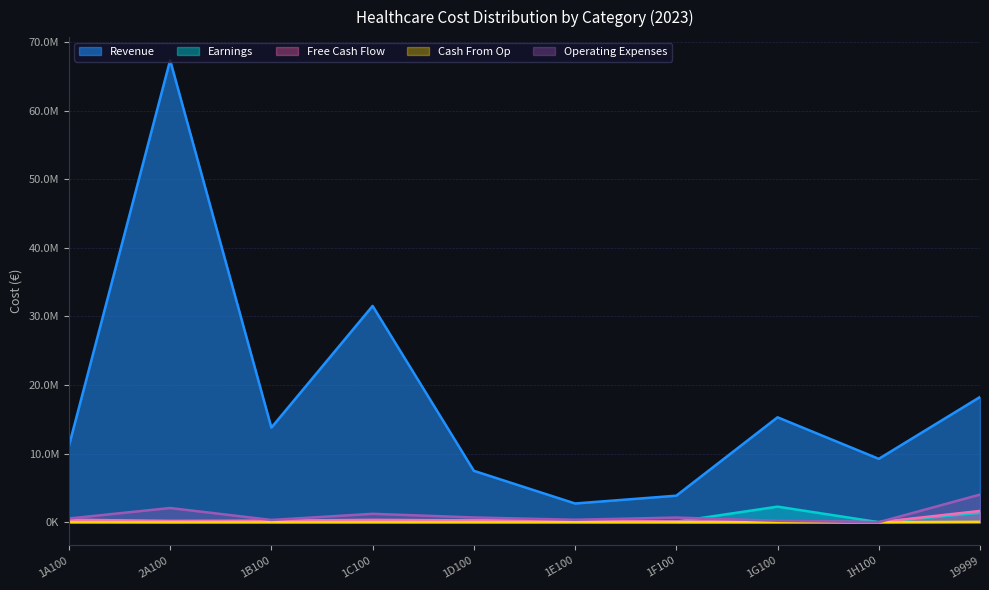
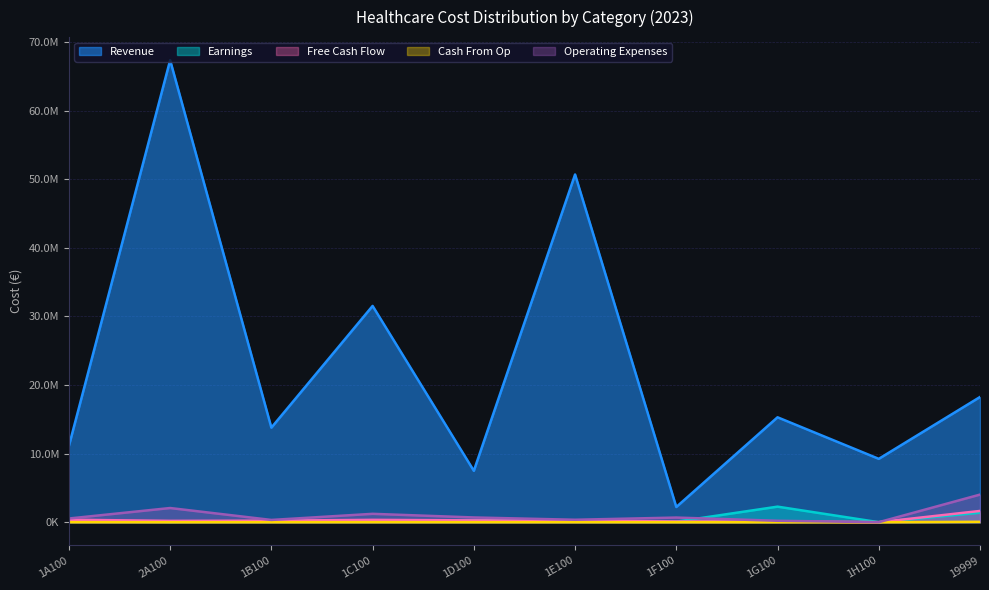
  {
    "Revenue": {
      "1A100": 11000000,
      "1B100": 14000000,
      "1C100": 32000000,
      "1D100": 7000000,
-     "1E100": 3000000,
-     "1F100": 4000000,
+     "1E100": 51000000,
+     "1F100": 2000000,
      "1G100": 15000000,
      "1H100": 9000000,
      "19999": 18000000
    },
    "Earnings": {
      "1G100": 2000000
    },
    "Cash From Op": {
      "19999": 0
    }
  }
